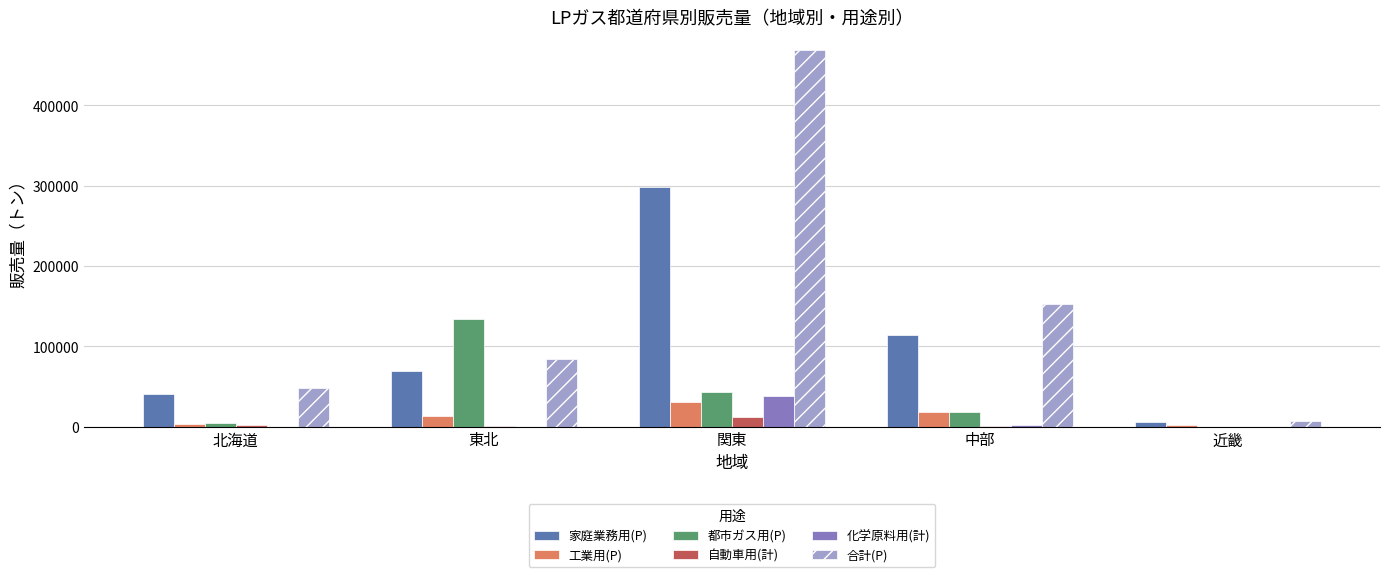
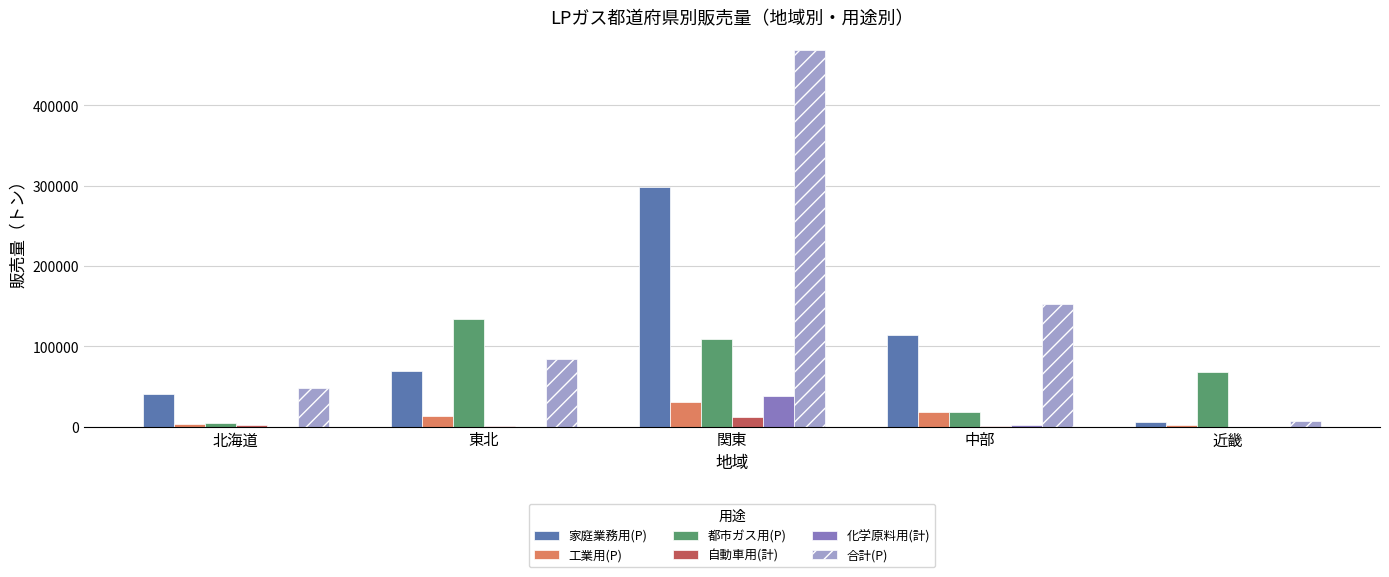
  {
    "都市ガス用(P)": {
      "北海道": 0,
      "東北": 130000,
-     "関東": 40000,
+     "関東": 110000,
      "中部": 20000,
-     "近畿": 0
+     "近畿": 70000
    }
  }
